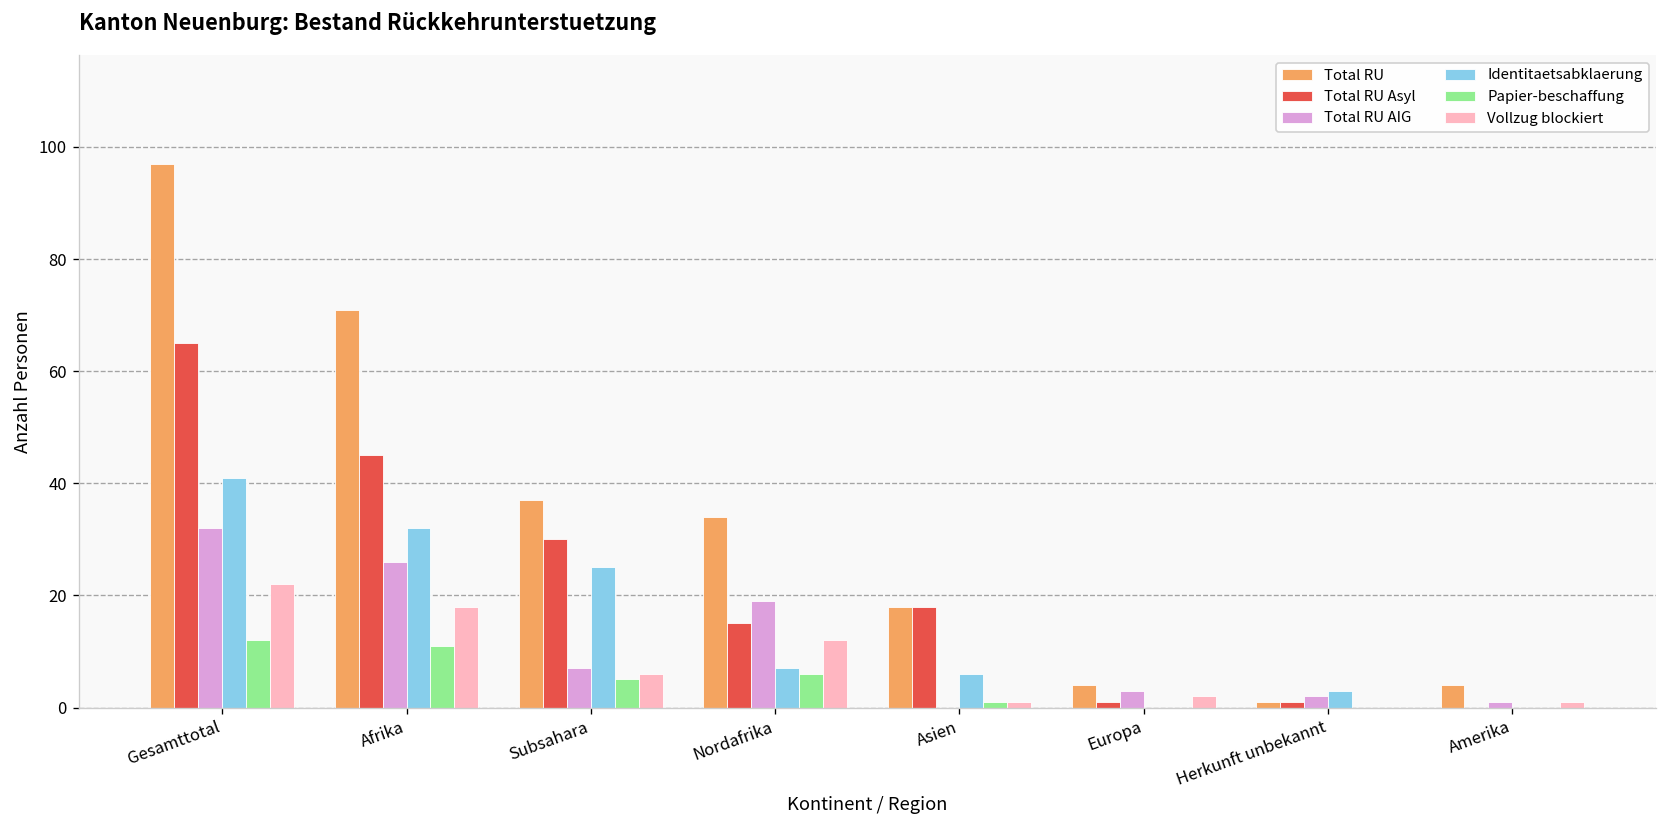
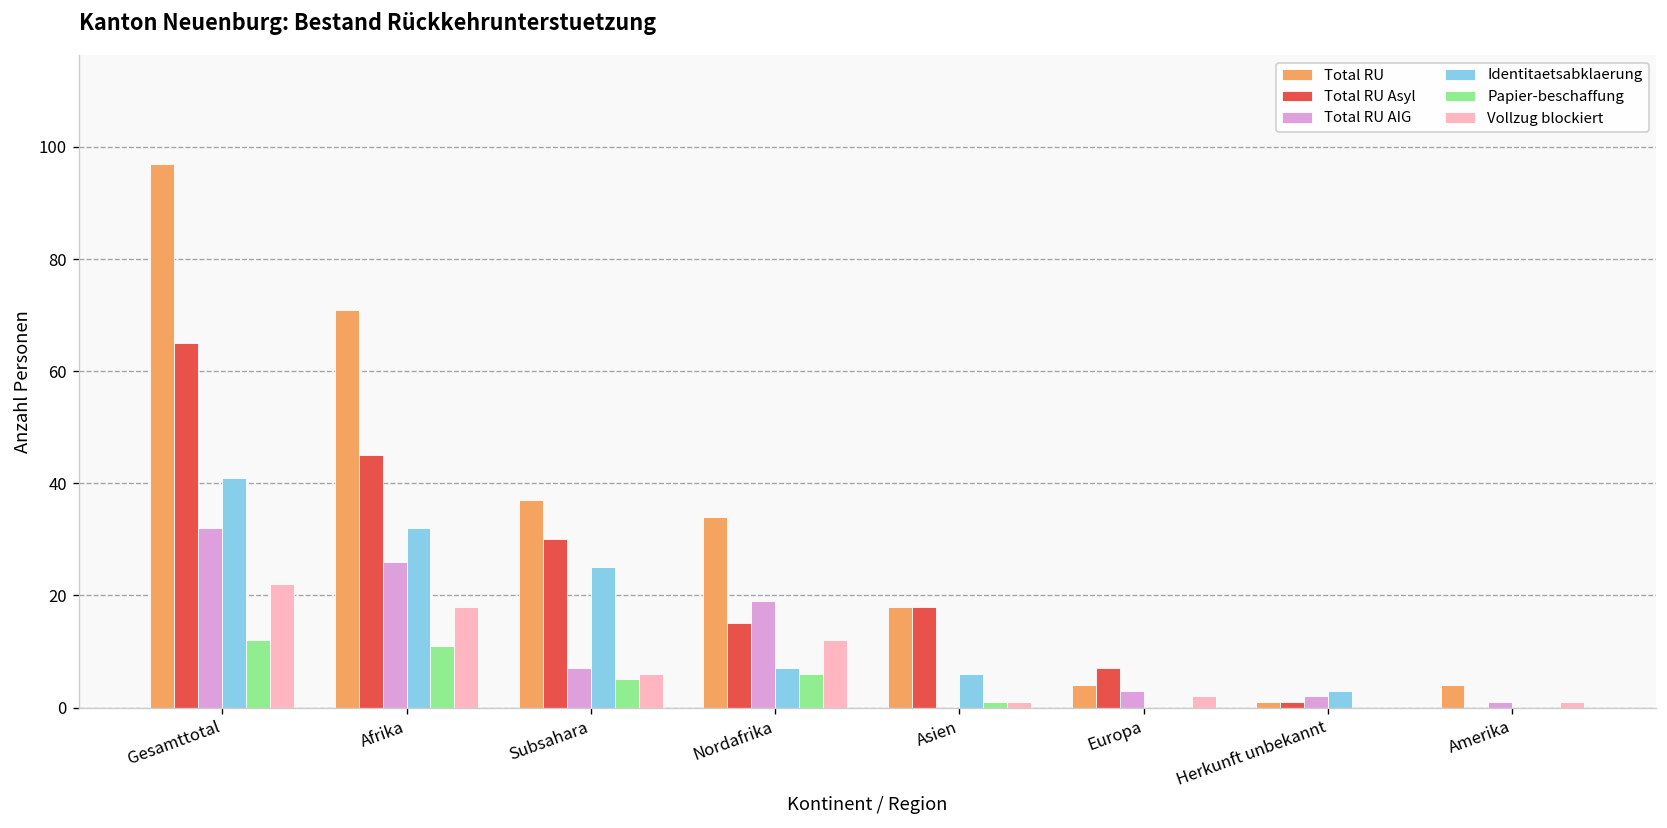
  {
    "Total RU": {
      "Gesamttotal": 97,
      "Afrika": 71,
      "Subsahara": 37,
      "Nordafrika": 34,
      "Asien": 18,
      "Europa": 4,
      "Herkunft unbekannt": 1,
      "Amerika": 4
    },
    "Total RU Asyl": {
      "Gesamttotal": 65,
      "Afrika": 45,
      "Subsahara": 30,
      "Nordafrika": 15,
      "Asien": 18,
-     "Europa": 1,
+     "Europa": 7,
      "Herkunft unbekannt": 1,
      "Amerika": 0
    },
    "Identitaetsabklaerung": {
      "Gesamttotal": 41,
      "Afrika": 32,
      "Subsahara": 25,
      "Nordafrika": 7,
      "Asien": 6,
      "Europa": 0,
      "Herkunft unbekannt": 3,
      "Amerika": 0
    },
    "Papier-beschaffung": {
      "Gesamttotal": 12,
      "Afrika": 11,
      "Subsahara": 5,
      "Nordafrika": 6,
      "Asien": 1,
      "Europa": 0,
      "Herkunft unbekannt": 0,
      "Amerika": 0
    }
  }
